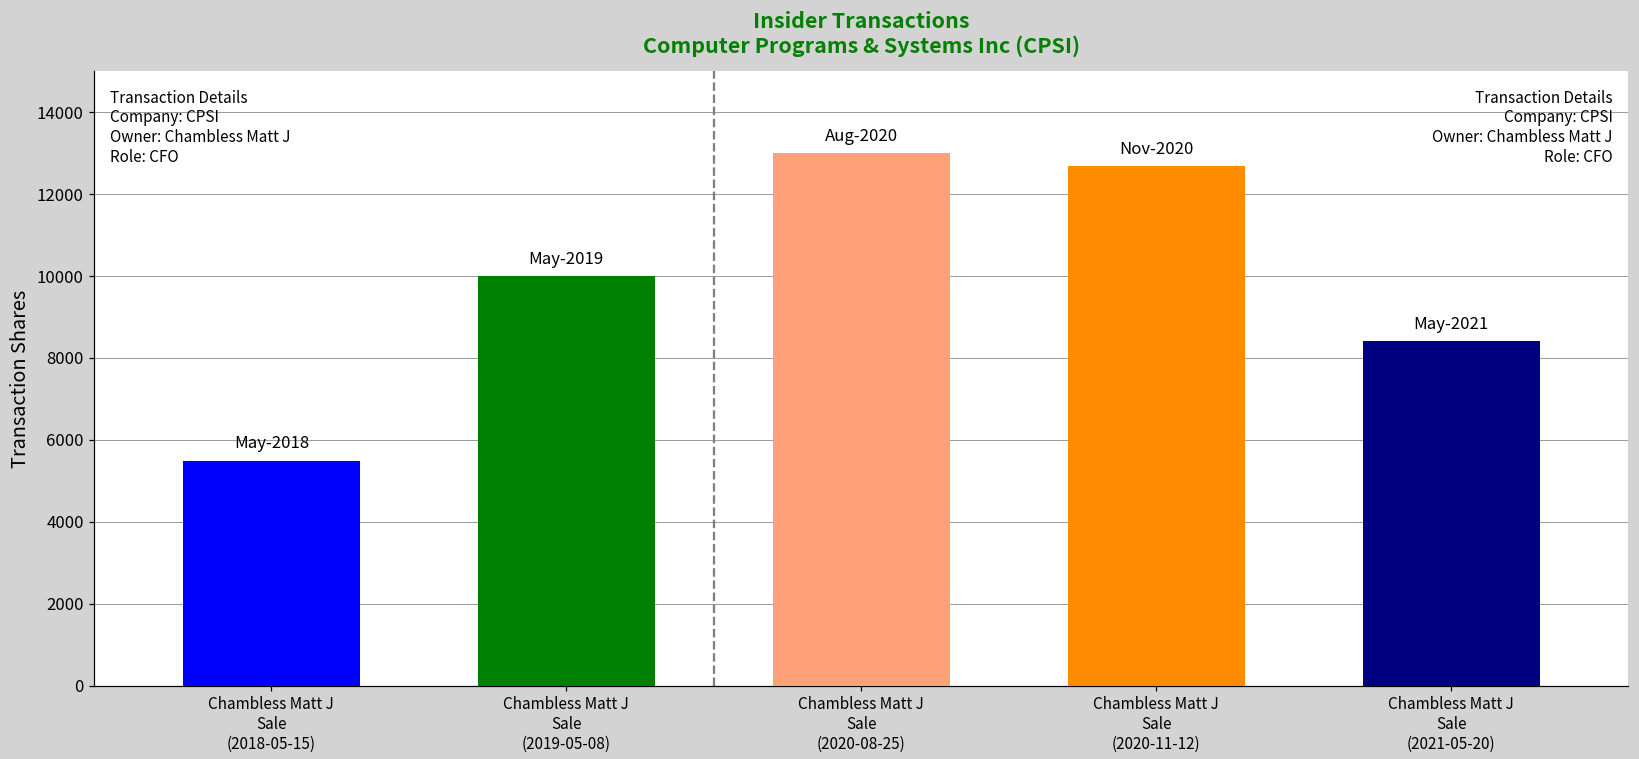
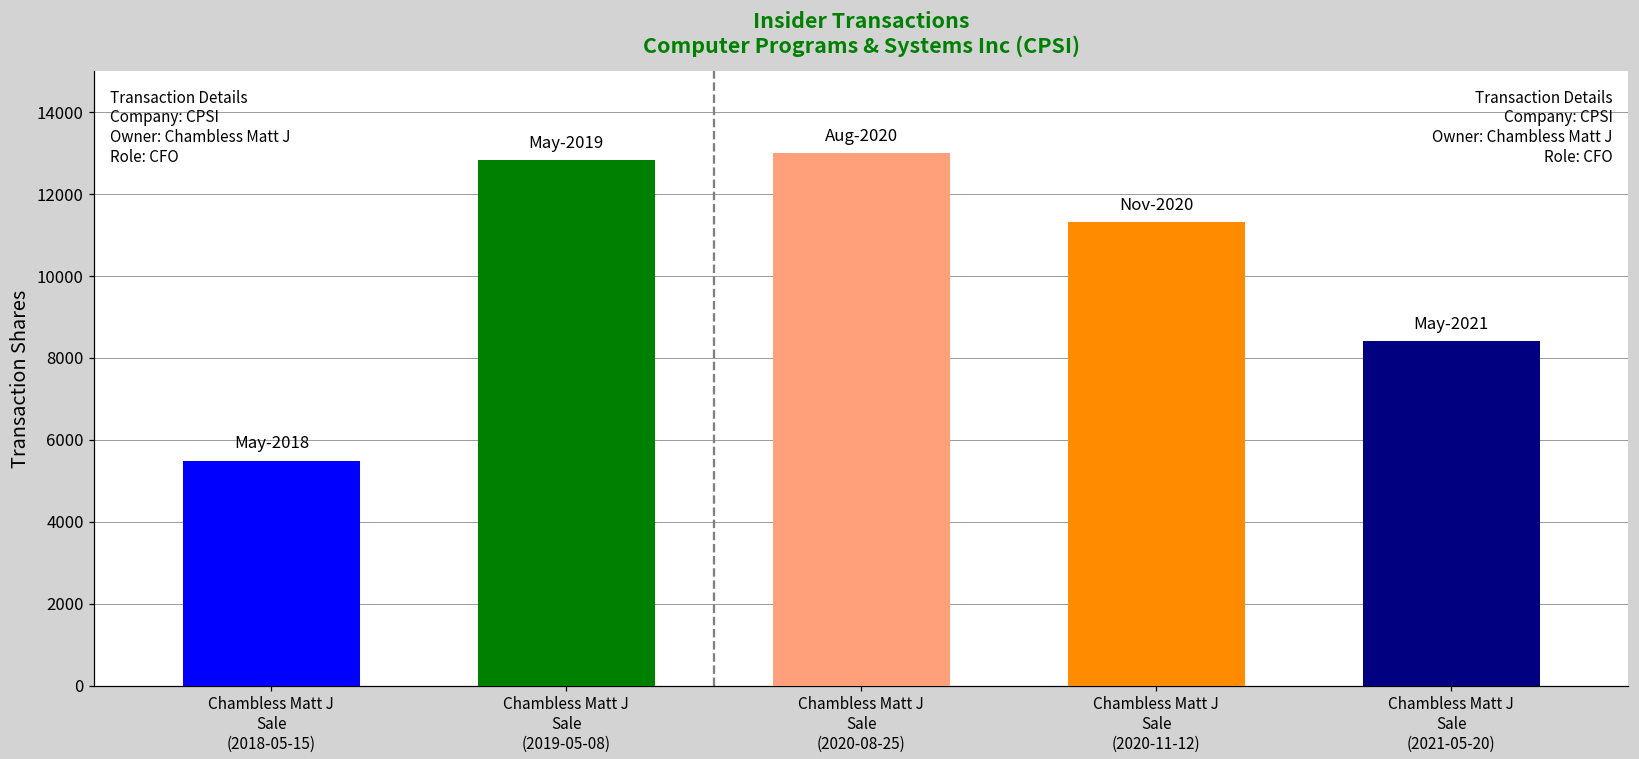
  {
    "Chambless Matt J Sale (2018-05-15)": 5500,
-   "Chambless Matt J Sale (2019-05-08)": 10000,
+   "Chambless Matt J Sale (2019-05-08)": 12800,
    "Chambless Matt J Sale (2020-08-25)": 13000,
-   "Chambless Matt J Sale (2020-11-12)": 12700,
+   "Chambless Matt J Sale (2020-11-12)": 11300,
    "Chambless Matt J Sale (2021-05-20)": 8400
  }
